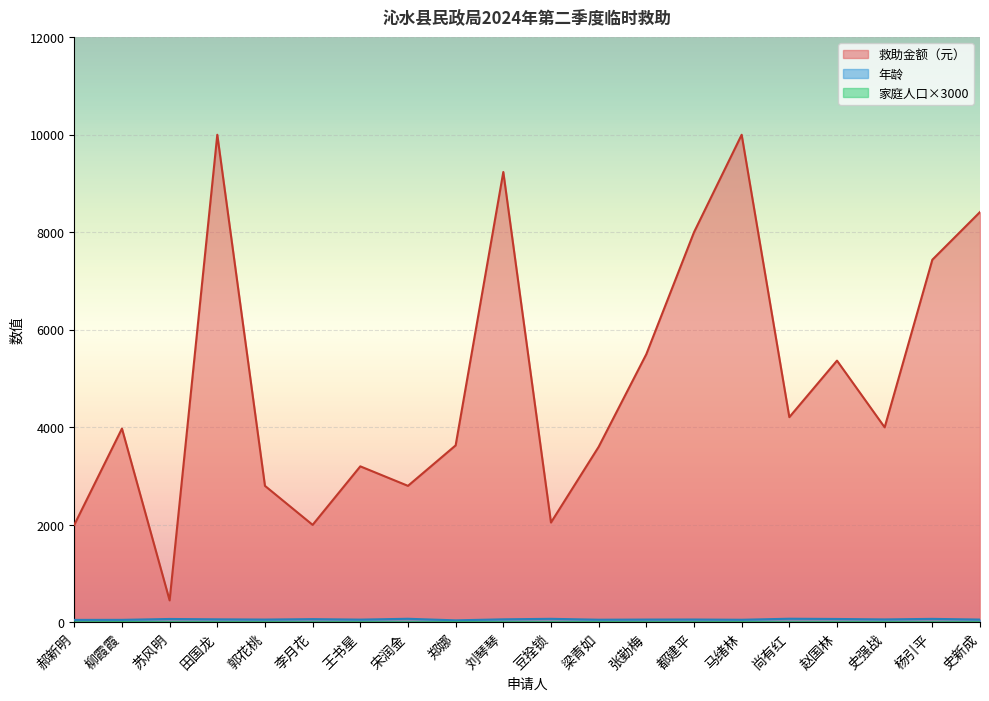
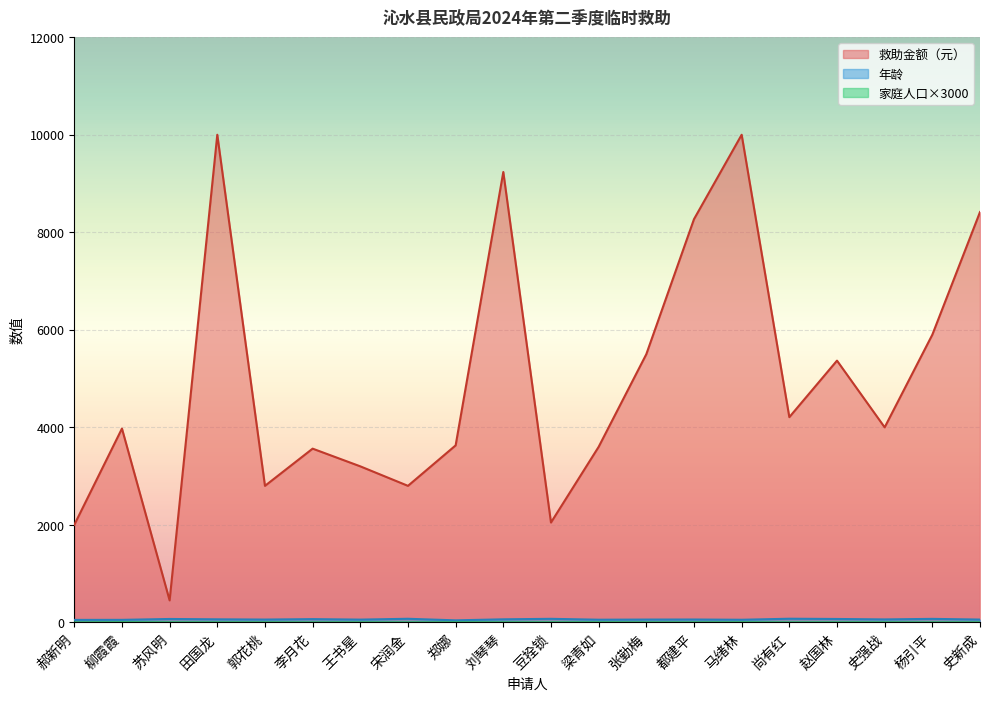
  {
    "救助金额（元）": {
      "郝新明": 2000,
      "柳霞霞": 4000,
      "苏风明": 500,
      "田国龙": 10000,
      "郭花桃": 2800,
-     "李月花": 2000,
+     "李月花": 3600,
      "王书星": 3200,
      "宋润金": 2800,
      "郑娜": 3600,
      "刘琴琴": 9200,
      "豆拴锁": 2000,
      "梁青如": 3600,
      "张勤梅": 5500,
-     "都建平": 8000,
+     "都建平": 8300,
      "马绪林": 10000,
      "尚有红": 4200,
      "赵国林": 5400,
      "史强战": 4000,
-     "杨引平": 7400,
+     "杨引平": 5900,
      "史新成": 8400
    },
    "年龄": {
      "苏风明": 100,
      "田国龙": 100,
      "郭花桃": 100,
      "李月花": 100,
      "王书星": 100,
      "宋润金": 100,
      "刘琴琴": 100,
      "豆拴锁": 100,
      "张勤梅": 100,
      "都建平": 100,
      "尚有红": 100,
      "赵国林": 100,
      "史强战": 100,
      "杨引平": 100,
      "史新成": 100
    },
    "家庭人口×3000": {
      "苏风明": 0,
      "田国龙": 0,
      "郭花桃": 0,
      "李月花": 0,
      "王书星": 0,
      "宋润金": 0,
      "刘琴琴": 0,
      "豆拴锁": 0,
      "张勤梅": 0,
      "都建平": 0,
      "尚有红": 0,
      "赵国林": 0,
      "史强战": 0,
      "杨引平": 0,
      "史新成": 0
    }
  }
